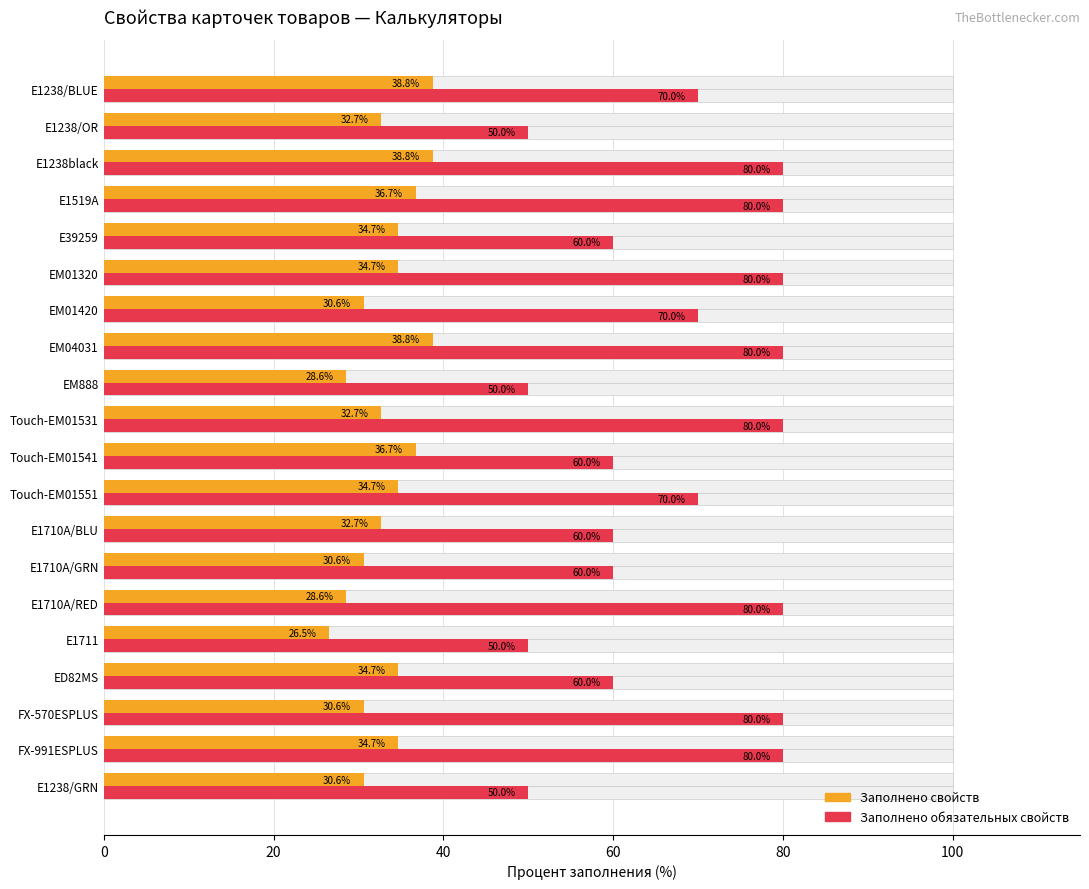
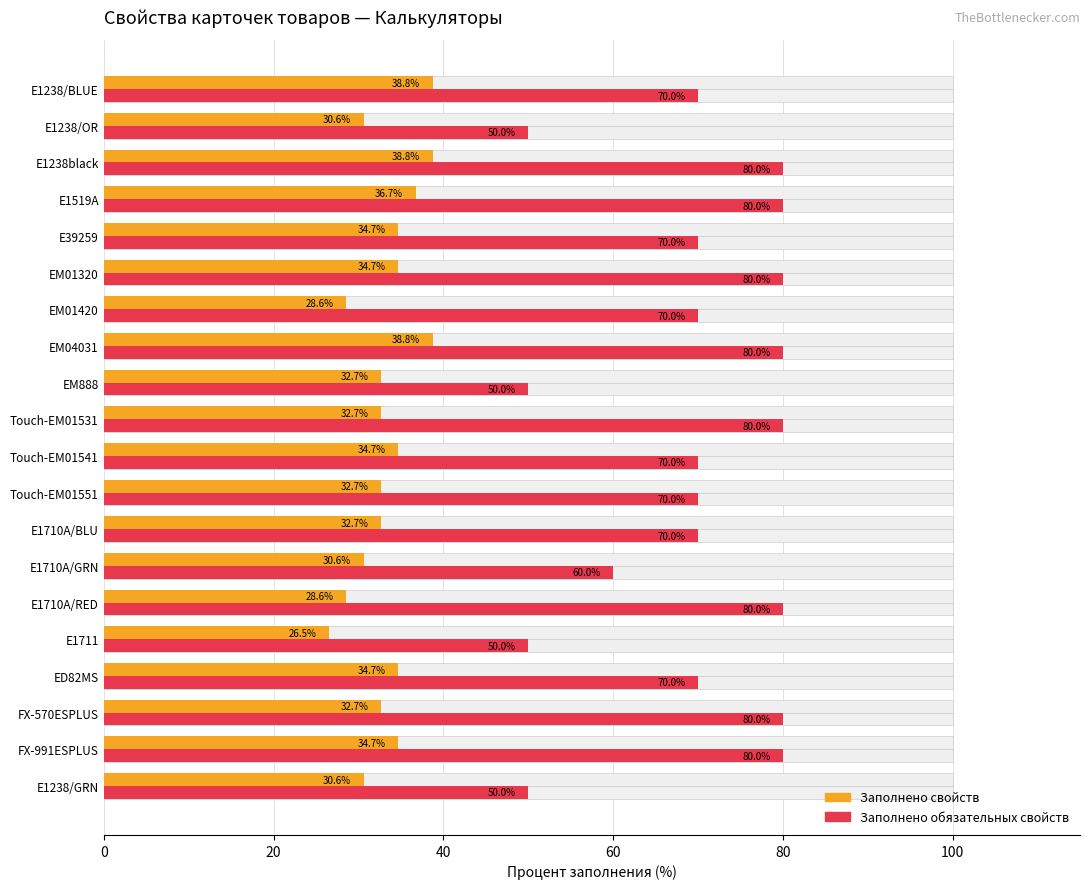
  {
    "Заполнено свойств": {
-     "E1238/OR": "32.7%",
-     "EM01420": "30.6%",
-     "EM888": "28.6%",
-     "Touch-EM01541": "36.7%",
-     "Touch-EM01551": "34.7%",
-     "FX-570ESPLUS": "30.6%"
+     "E1238/OR": "30.6%",
+     "EM01420": "28.6%",
+     "EM888": "32.7%",
+     "Touch-EM01541": "34.7%",
+     "Touch-EM01551": "32.7%",
+     "FX-570ESPLUS": "32.7%"
    },
    "Заполнено обязательных свойств": {
-     "E39259": "60.0%",
-     "Touch-EM01541": "60.0%",
-     "E1710A/BLU": "60.0%",
-     "ED82MS": "60.0%"
+     "E39259": "70.0%",
+     "Touch-EM01541": "70.0%",
+     "E1710A/BLU": "70.0%",
+     "ED82MS": "70.0%"
    }
  }
